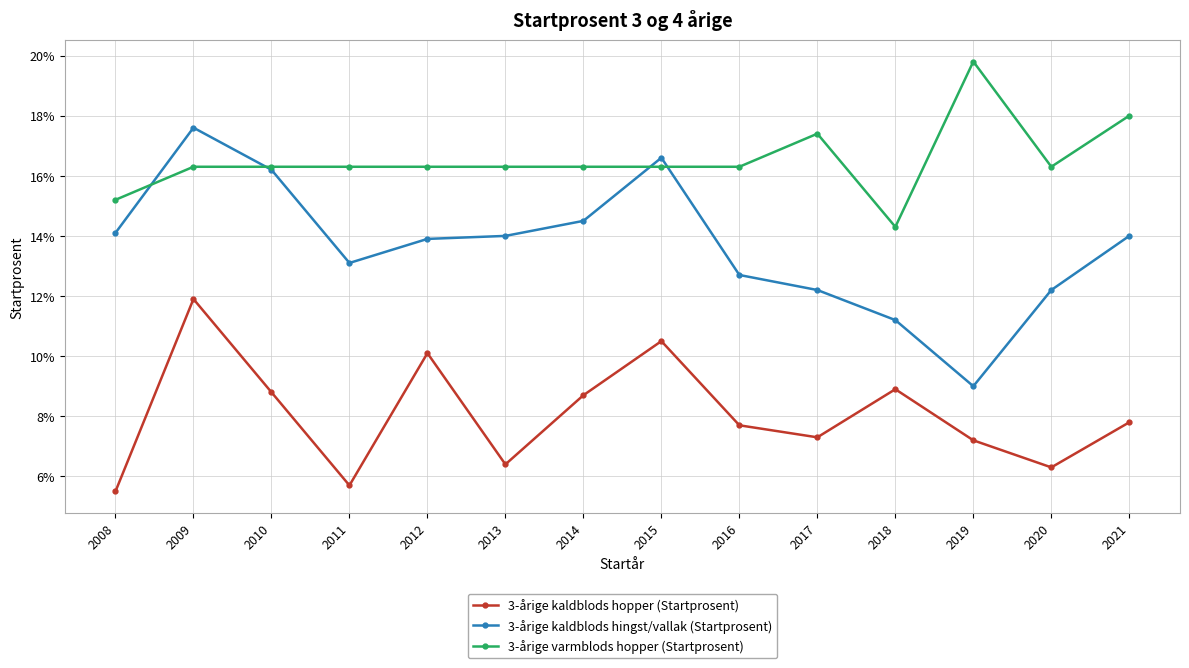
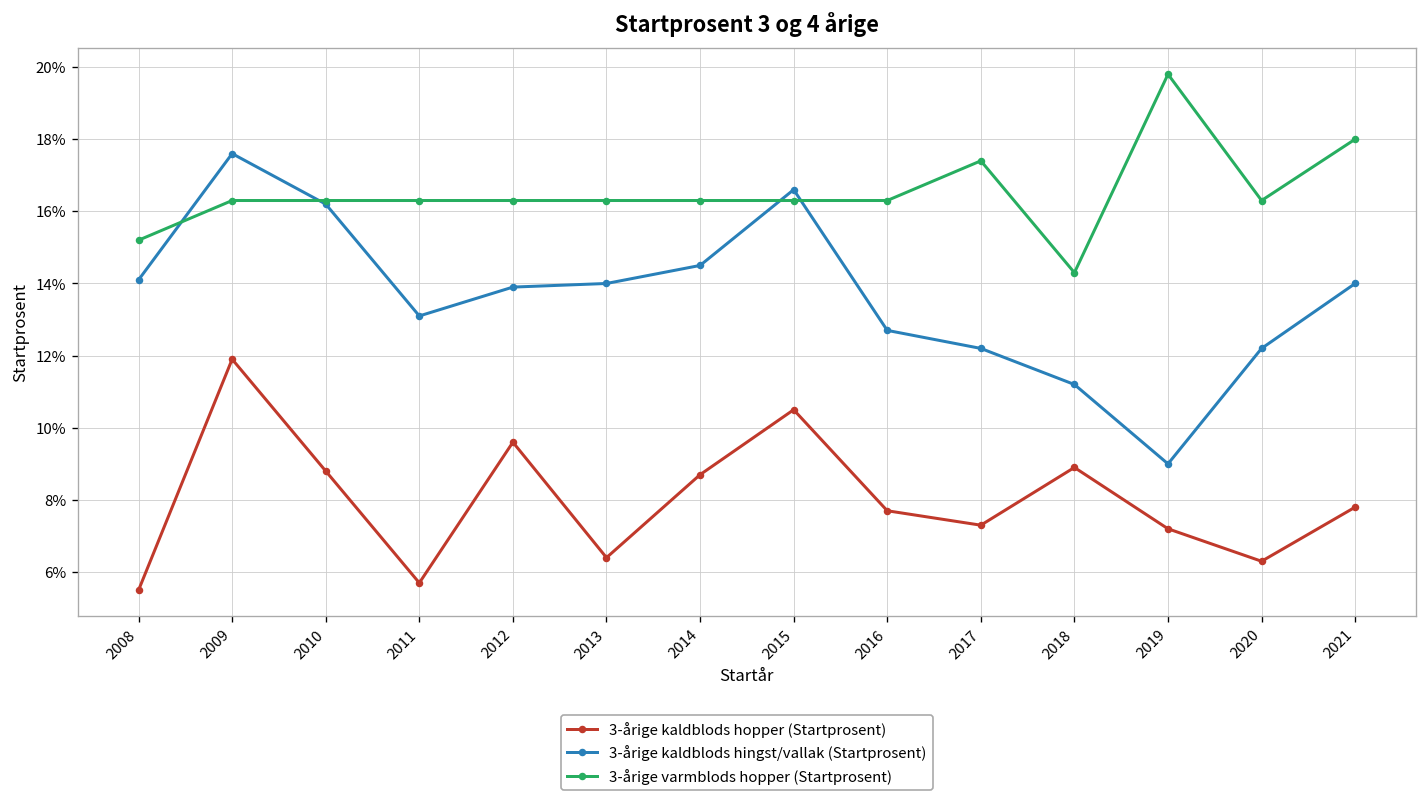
  {
    "3-årige kaldblods hopper (Startprosent)": {
      "2008": "5.5%",
      "2009": "11.9%",
      "2010": "8.8%",
      "2011": "5.7%",
-     "2012": "10.1%",
+     "2012": "9.6%",
      "2013": "6.4%",
      "2014": "8.7%",
      "2015": "10.5%",
      "2016": "7.7%",
      "2017": "7.3%",
      "2018": "8.9%",
      "2019": "7.2%",
      "2020": "6.3%",
      "2021": "7.8%"
    },
    "3-årige kaldblods hingst/vallak (Startprosent)": {
      "2008": "14.1%",
      "2009": "17.6%",
      "2010": "16.2%",
      "2011": "13.1%",
      "2012": "13.9%",
      "2013": "14.0%",
      "2014": "14.5%",
      "2015": "16.6%",
      "2016": "12.7%",
      "2017": "12.2%",
      "2018": "11.2%",
      "2019": "9.0%",
      "2020": "12.2%",
      "2021": "14.0%"
    },
    "3-årige varmblods hopper (Startprosent)": {
      "2008": "15.2%",
      "2009": "16.3%",
      "2010": "16.3%",
      "2011": "16.3%",
      "2012": "16.3%",
      "2013": "16.3%",
      "2014": "16.3%",
      "2015": "16.3%",
      "2016": "16.3%",
      "2017": "17.4%",
      "2018": "14.3%",
      "2019": "19.8%",
      "2020": "16.3%",
      "2021": "18.0%"
    }
  }
